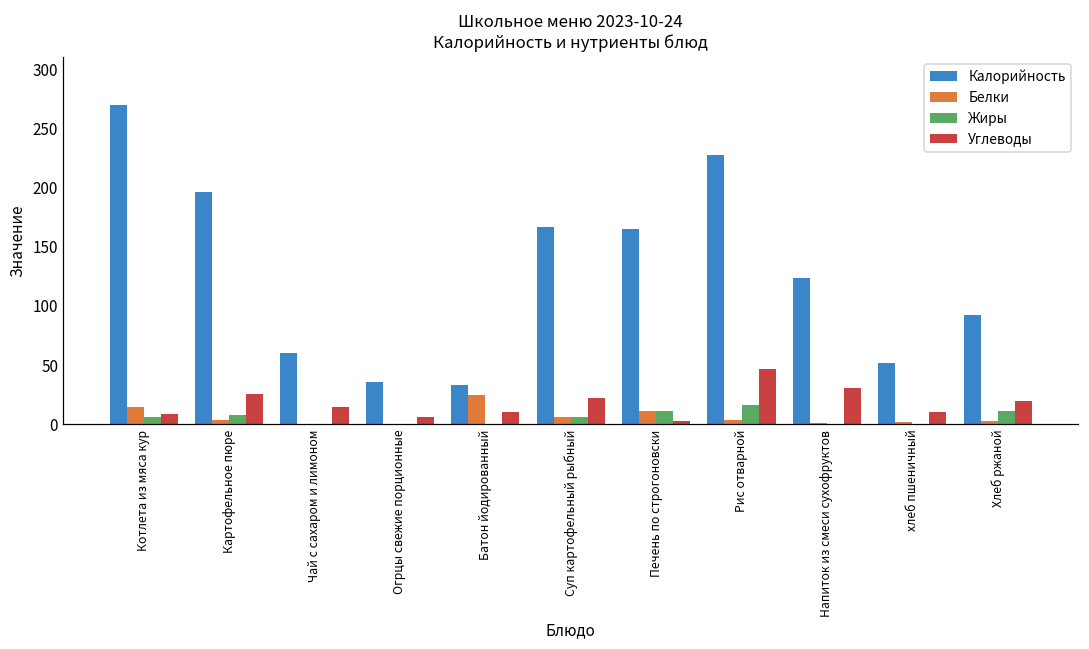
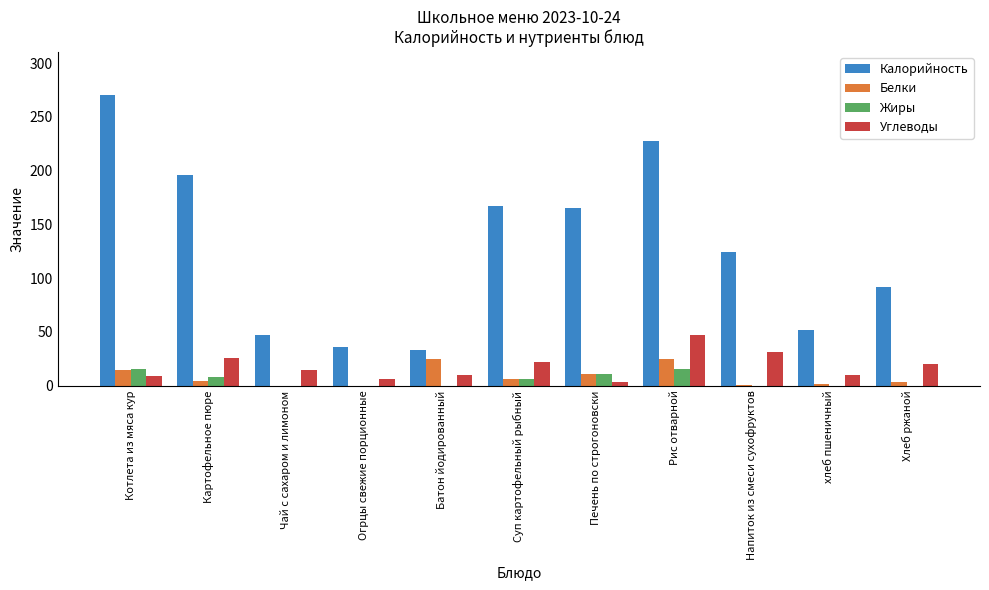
  {
    "Калорийность": {
      "Котлета из мяса кур": 270,
      "Картофельное пюре": 196,
-     "Чай с сахаром и лимоном": 60,
+     "Чай с сахаром и лимоном": 47,
      "Огрцы свежие порционные": 36,
      "Батон йодированный": 33,
      "Суп картофельный рыбный": 167,
      "Печень по строгоновски": 165,
      "Рис отварной": 228,
      "Напиток из смеси сухофруктов": 124,
      "хлеб пшеничный": 52,
      "Хлеб ржаной": 92
    },
    "Белки": {
      "Котлета из мяса кур": 15,
      "Картофельное пюре": 4,
      "Чай с сахаром и лимоном": 0,
      "Огрцы свежие порционные": 0,
      "Батон йодированный": 25,
      "Суп картофельный рыбный": 6,
      "Печень по строгоновски": 11,
-     "Рис отварной": 4,
+     "Рис отварной": 25,
      "Хлеб ржаной": 3
    },
    "Жиры": {
-     "Котлета из мяса кур": 6,
+     "Котлета из мяса кур": 16,
      "Картофельное пюре": 8,
      "Чай с сахаром и лимоном": 0,
      "Огрцы свежие порционные": 0,
      "Батон йодированный": 0,
      "Суп картофельный рыбный": 6,
      "Печень по строгоновски": 11,
      "Рис отварной": 16,
      "Напиток из смеси сухофруктов": 0,
      "хлеб пшеничный": 0,
-     "Хлеб ржаной": 11
+     "Хлеб ржаной": 0
    },
    "Углеводы": {
      "Котлета из мяса кур": 9,
      "Картофельное пюре": 26,
      "Чай с сахаром и лимоном": 15,
      "Огрцы свежие порционные": 6,
      "Батон йодированный": 10,
      "Суп картофельный рыбный": 22,
      "Печень по строгоновски": 3,
      "Рис отварной": 47,
      "Напиток из смеси сухофруктов": 31,
      "хлеб пшеничный": 10,
      "Хлеб ржаной": 20
    }
  }
